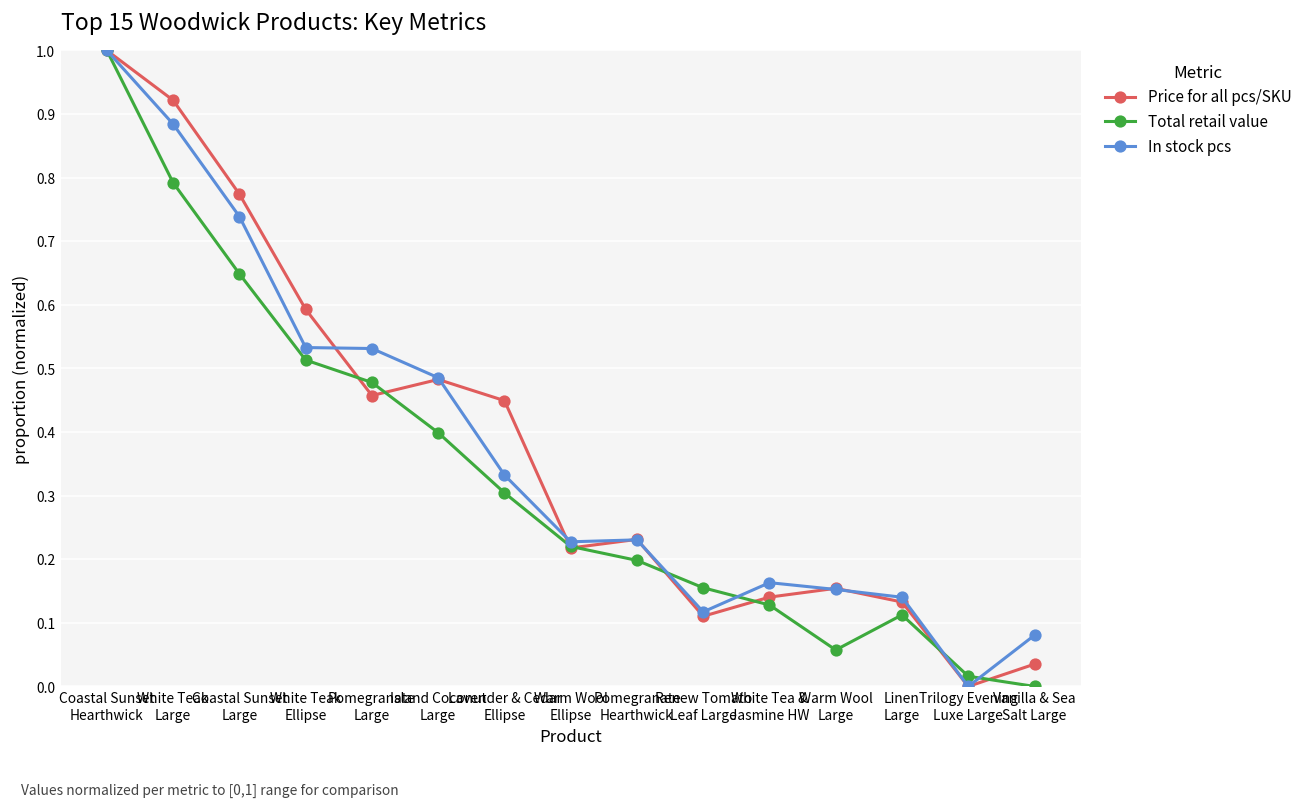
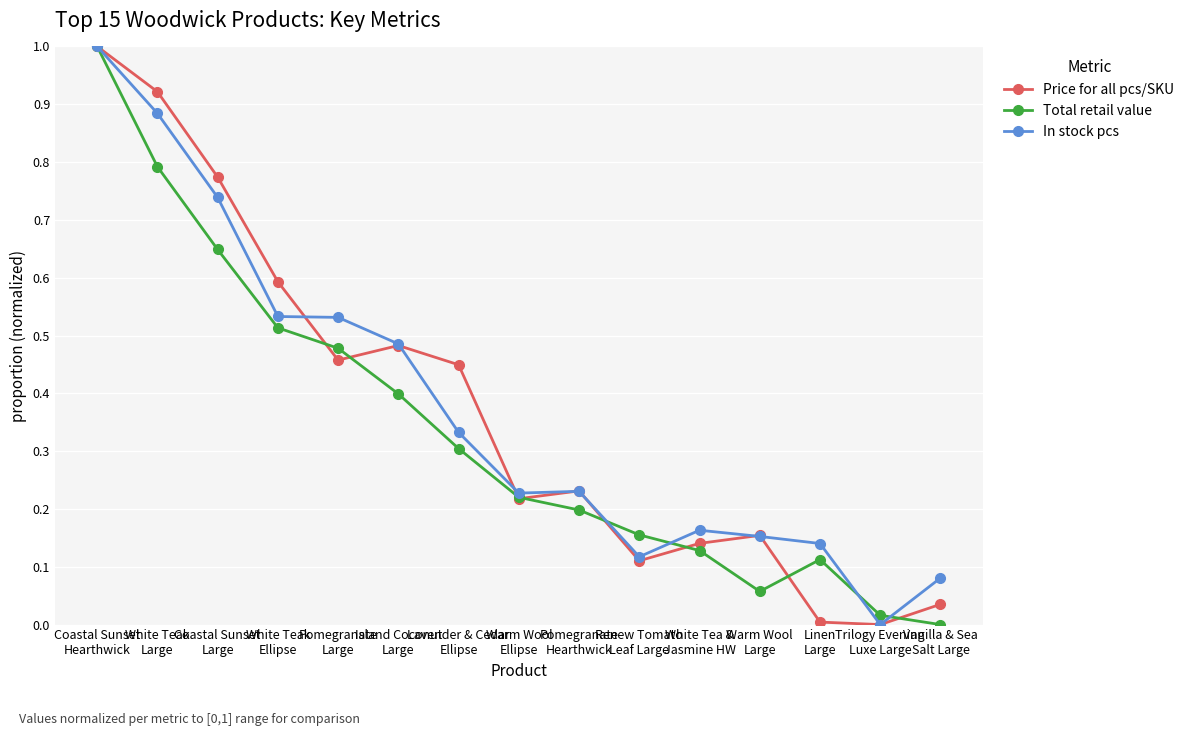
  {
    "Price for all pcs/SKU": {
-     "Linen Large": 0.13
+     "Linen Large": 0.00
    },
    "Total retail value": {
      "Warm Wool Large": 0.06,
      "Linen Large": 0.11
    },
    "In stock pcs": {
      "Linen Large": 0.14
    }
  }
